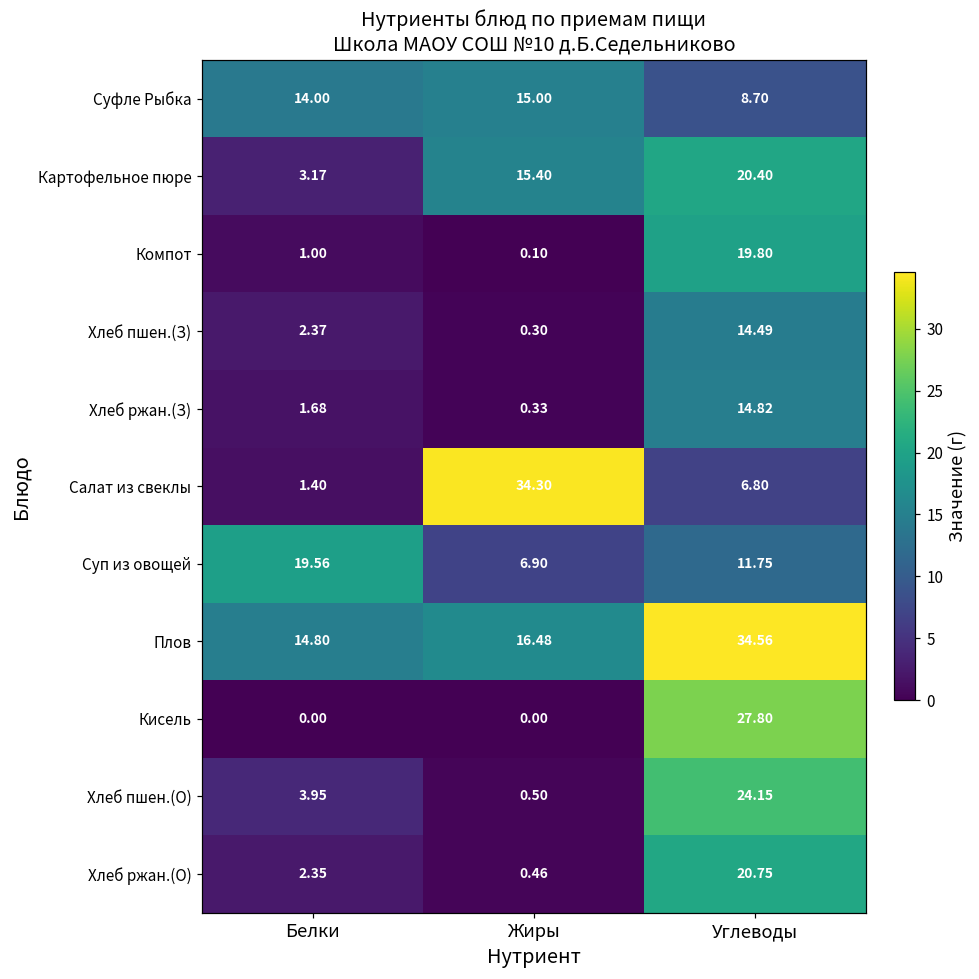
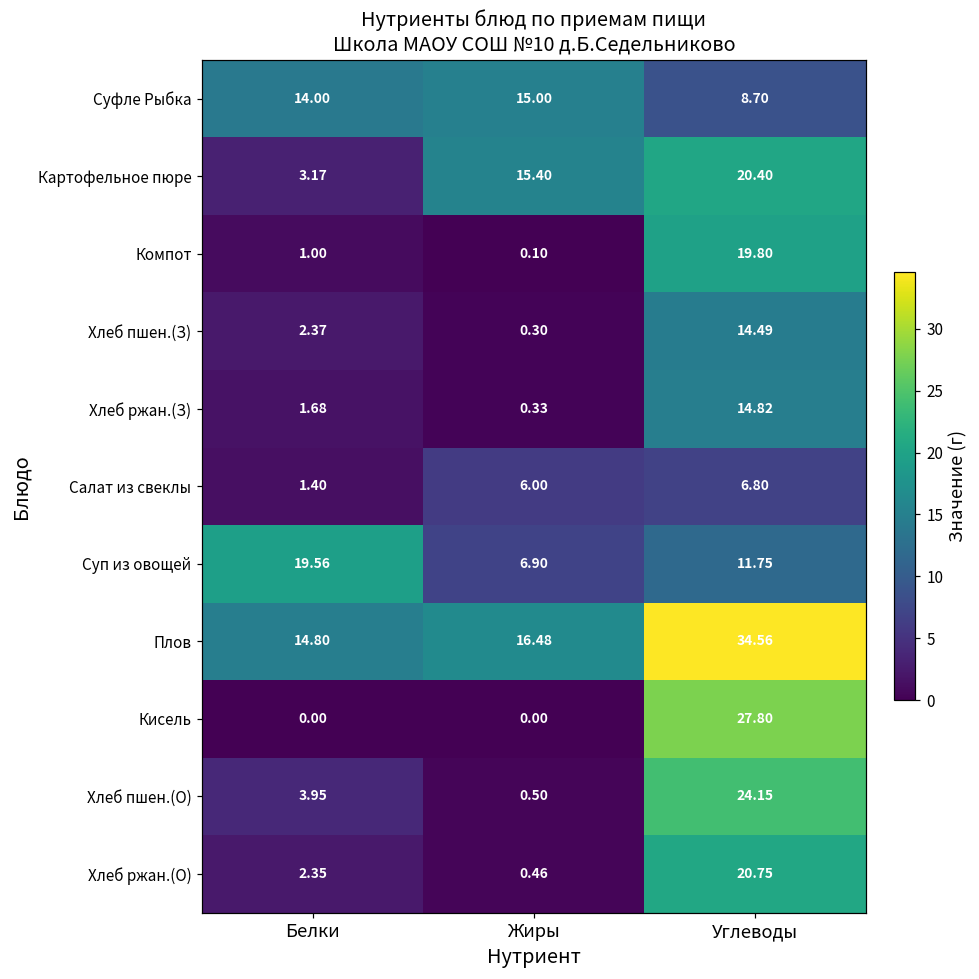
  {
    "Суфле Рыбка": {
      "Белки": 14.00,
      "Жиры": 15.00,
      "Углеводы": 8.70
    },
    "Картофельное пюре": {
      "Белки": 3.17,
      "Жиры": 15.40,
      "Углеводы": 20.40
    },
    "Компот": {
      "Белки": 1.00,
      "Жиры": 0.10,
      "Углеводы": 19.80
    },
    "Хлеб пшен.(З)": {
      "Белки": 2.37,
      "Жиры": 0.30,
      "Углеводы": 14.49
    },
    "Хлеб ржан.(З)": {
      "Белки": 1.68,
      "Жиры": 0.33,
      "Углеводы": 14.82
    },
    "Салат из свеклы": {
      "Белки": 1.40,
-     "Жиры": 34.30,
+     "Жиры": 6.00,
      "Углеводы": 6.80
    },
    "Суп из овощей": {
      "Белки": 19.56,
      "Жиры": 6.90,
      "Углеводы": 11.75
    },
    "Плов": {
      "Белки": 14.80,
      "Жиры": 16.48,
      "Углеводы": 34.56
    },
    "Кисель": {
      "Белки": 0.00,
      "Жиры": 0.00,
      "Углеводы": 27.80
    },
    "Хлеб пшен.(О)": {
      "Белки": 3.95,
      "Жиры": 0.50,
      "Углеводы": 24.15
    },
    "Хлеб ржан.(О)": {
      "Белки": 2.35,
      "Жиры": 0.46,
      "Углеводы": 20.75
    }
  }
